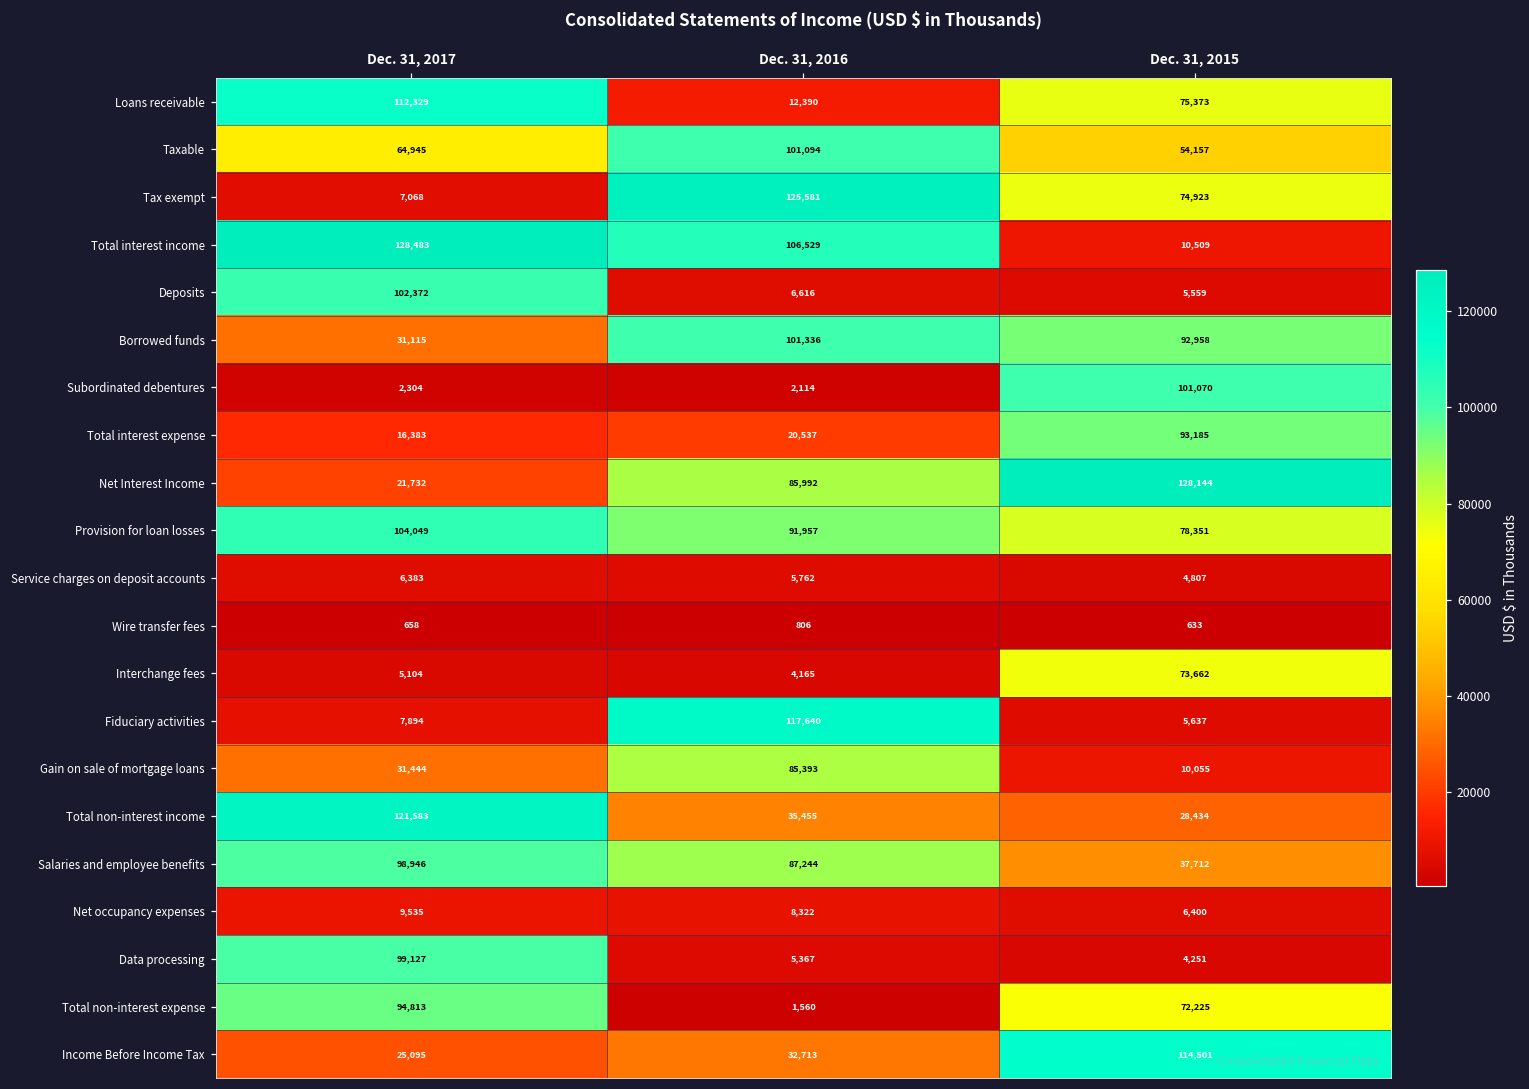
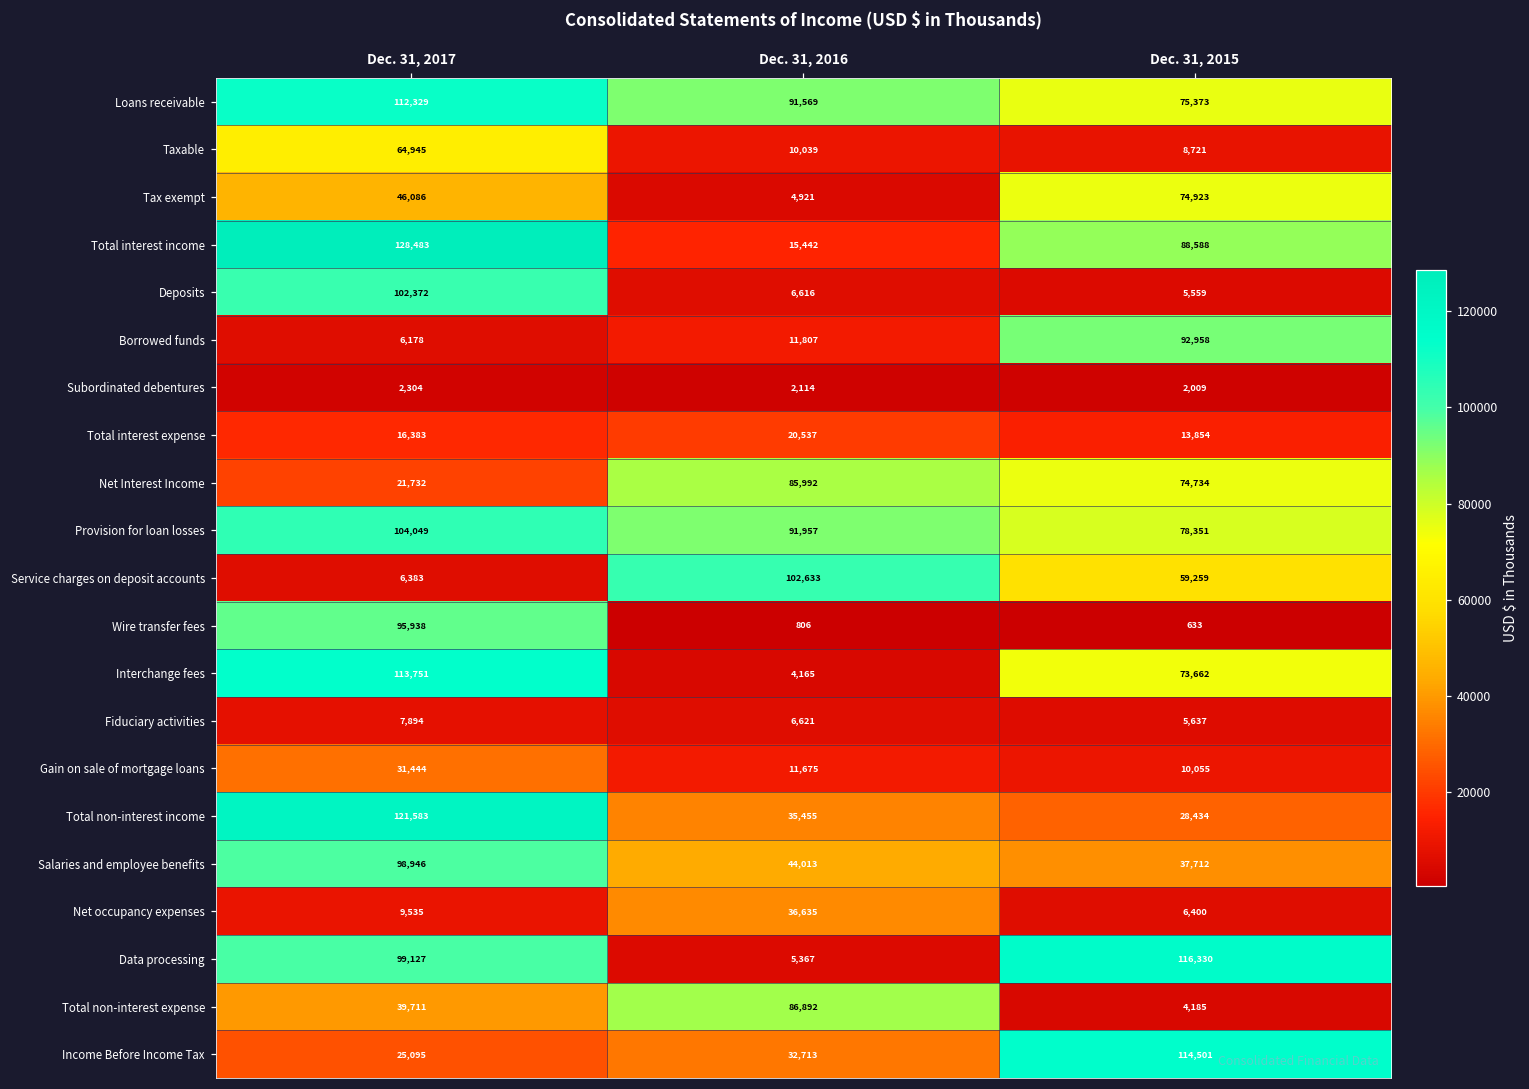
  {
    "Loans receivable": {
      "Dec. 31, 2017": "112,329",
-     "Dec. 31, 2016": "12,390",
+     "Dec. 31, 2016": "91,569",
      "Dec. 31, 2015": "75,373"
    },
    "Taxable": {
      "Dec. 31, 2017": "64,945",
-     "Dec. 31, 2016": "101,094",
-     "Dec. 31, 2015": "54,157"
+     "Dec. 31, 2016": "10,039",
+     "Dec. 31, 2015": "8,721"
    },
    "Tax exempt": {
-     "Dec. 31, 2017": "7,068",
-     "Dec. 31, 2016": "125,581",
+     "Dec. 31, 2017": "46,086",
+     "Dec. 31, 2016": "4,921",
      "Dec. 31, 2015": "74,923"
    },
    "Total interest income": {
      "Dec. 31, 2017": "128,483",
-     "Dec. 31, 2016": "106,529",
-     "Dec. 31, 2015": "10,509"
+     "Dec. 31, 2016": "15,442",
+     "Dec. 31, 2015": "88,588"
    },
    "Deposits": {
      "Dec. 31, 2017": "102,372",
      "Dec. 31, 2016": "6,616",
      "Dec. 31, 2015": "5,559"
    },
    "Borrowed funds": {
-     "Dec. 31, 2017": "31,115",
-     "Dec. 31, 2016": "101,336",
+     "Dec. 31, 2017": "6,178",
+     "Dec. 31, 2016": "11,807",
      "Dec. 31, 2015": "92,958"
    },
    "Subordinated debentures": {
      "Dec. 31, 2017": "2,304",
      "Dec. 31, 2016": "2,114",
-     "Dec. 31, 2015": "101,070"
+     "Dec. 31, 2015": "2,009"
    },
    "Total interest expense": {
      "Dec. 31, 2017": "16,383",
      "Dec. 31, 2016": "20,537",
-     "Dec. 31, 2015": "93,185"
+     "Dec. 31, 2015": "13,854"
    },
    "Net Interest Income": {
      "Dec. 31, 2017": "21,732",
      "Dec. 31, 2016": "85,992",
-     "Dec. 31, 2015": "128,144"
+     "Dec. 31, 2015": "74,734"
    },
    "Provision for loan losses": {
      "Dec. 31, 2017": "104,049",
      "Dec. 31, 2016": "91,957",
      "Dec. 31, 2015": "78,351"
    },
    "Service charges on deposit accounts": {
      "Dec. 31, 2017": "6,383",
-     "Dec. 31, 2016": "5,762",
-     "Dec. 31, 2015": "4,807"
+     "Dec. 31, 2016": "102,633",
+     "Dec. 31, 2015": "59,259"
    },
    "Wire transfer fees": {
-     "Dec. 31, 2017": "658",
+     "Dec. 31, 2017": "95,938",
      "Dec. 31, 2016": "806",
      "Dec. 31, 2015": "633"
    },
    "Interchange fees": {
-     "Dec. 31, 2017": "5,104",
+     "Dec. 31, 2017": "113,751",
      "Dec. 31, 2016": "4,165",
      "Dec. 31, 2015": "73,662"
    },
    "Fiduciary activities": {
      "Dec. 31, 2017": "7,894",
-     "Dec. 31, 2016": "117,640",
+     "Dec. 31, 2016": "6,621",
      "Dec. 31, 2015": "5,637"
    },
    "Gain on sale of mortgage loans": {
      "Dec. 31, 2017": "31,444",
-     "Dec. 31, 2016": "85,393",
+     "Dec. 31, 2016": "11,675",
      "Dec. 31, 2015": "10,055"
    },
    "Total non-interest income": {
      "Dec. 31, 2017": "121,583",
      "Dec. 31, 2016": "35,455",
      "Dec. 31, 2015": "28,434"
    },
    "Salaries and employee benefits": {
      "Dec. 31, 2017": "98,946",
-     "Dec. 31, 2016": "87,244",
+     "Dec. 31, 2016": "44,013",
      "Dec. 31, 2015": "37,712"
    },
    "Net occupancy expenses": {
      "Dec. 31, 2017": "9,535",
-     "Dec. 31, 2016": "8,322",
+     "Dec. 31, 2016": "36,635",
      "Dec. 31, 2015": "6,400"
    },
    "Data processing": {
      "Dec. 31, 2017": "99,127",
      "Dec. 31, 2016": "5,367",
-     "Dec. 31, 2015": "4,251"
+     "Dec. 31, 2015": "116,330"
    },
    "Total non-interest expense": {
-     "Dec. 31, 2017": "94,813",
-     "Dec. 31, 2016": "1,560",
-     "Dec. 31, 2015": "72,225"
+     "Dec. 31, 2017": "39,711",
+     "Dec. 31, 2016": "86,892",
+     "Dec. 31, 2015": "4,185"
    },
    "Income Before Income Tax": {
      "Dec. 31, 2017": "25,095",
      "Dec. 31, 2016": "32,713"
    }
  }
